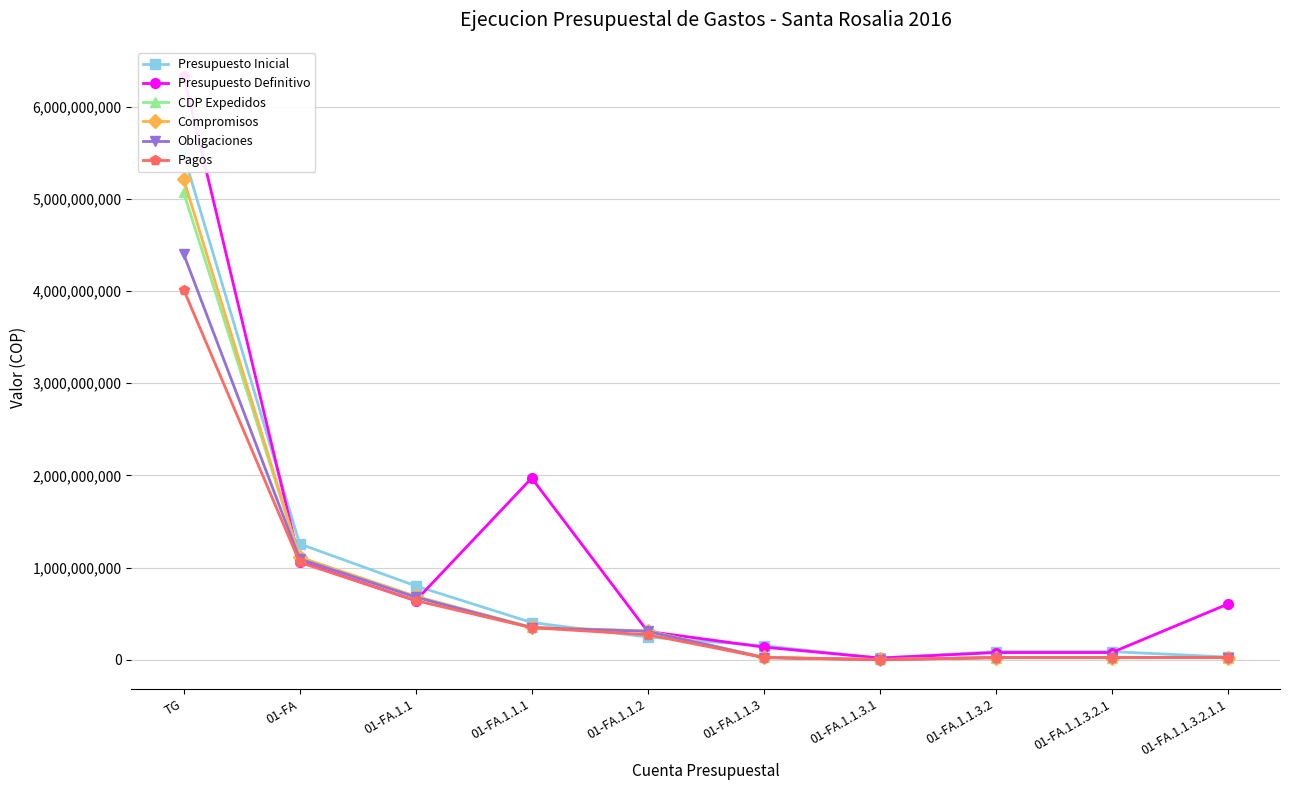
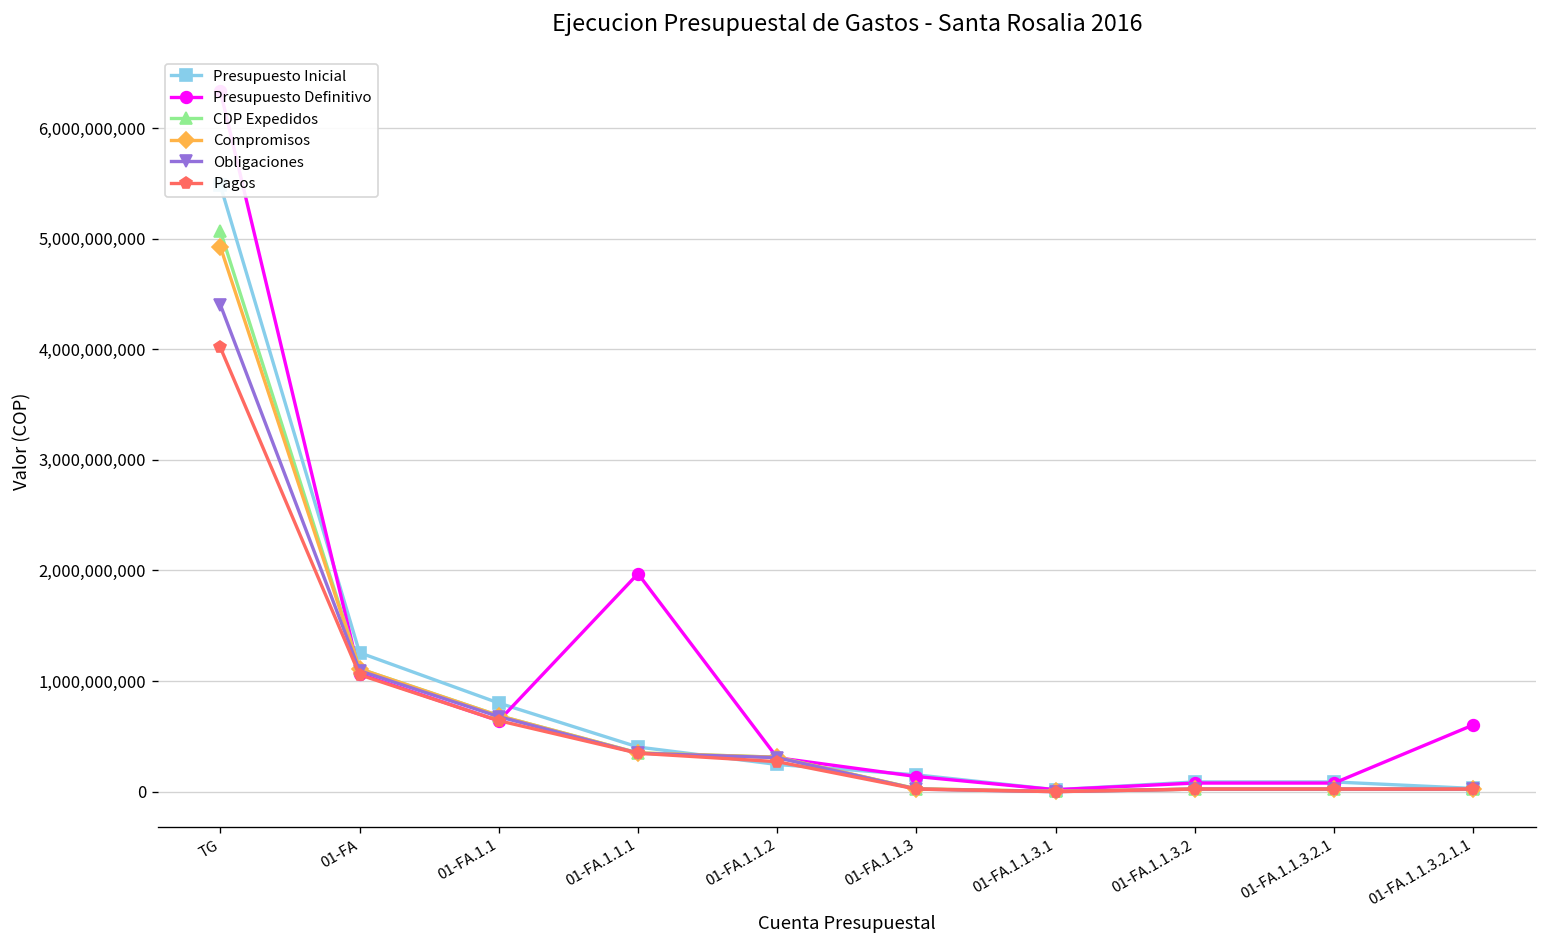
  {
    "Presupuesto Inicial": {
      "01-FA": "1,300,000,000",
      "01-FA.1.1": "800,000,000",
      "01-FA.1.1.1": "400,000,000"
    },
    "Presupuesto Definitivo": {
      "01-FA.1.1.1": "2,000,000,000",
      "01-FA.1.1.3.2.1.1": "600,000,000"
    },
    "CDP Expedidos": {
      "TG": "5,100,000,000"
    },
    "Compromisos": {
-     "TG": "5,200,000,000"
+     "TG": "4,900,000,000"
    },
    "Obligaciones": {
      "TG": "4,400,000,000"
    },
    "Pagos": {
      "TG": "4,000,000,000"
    }
  }
